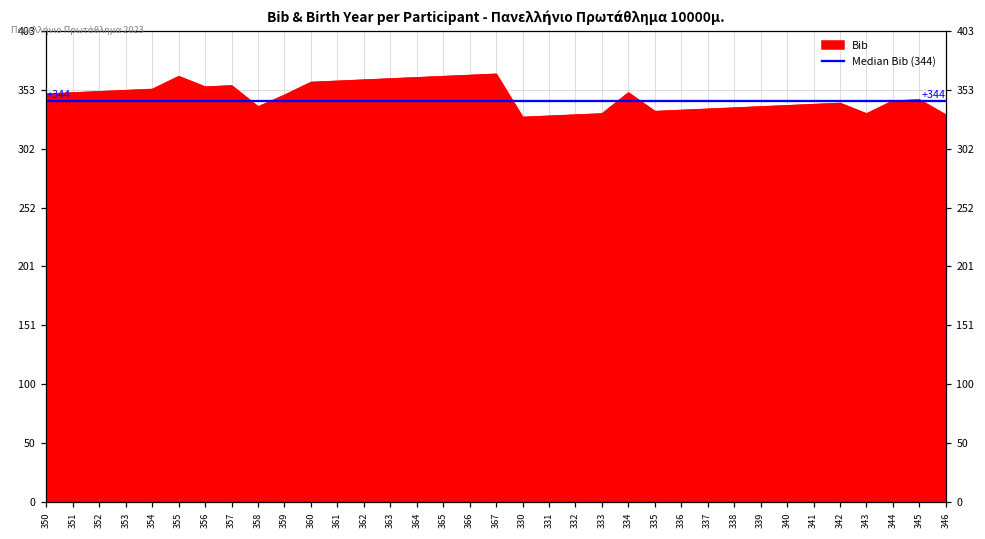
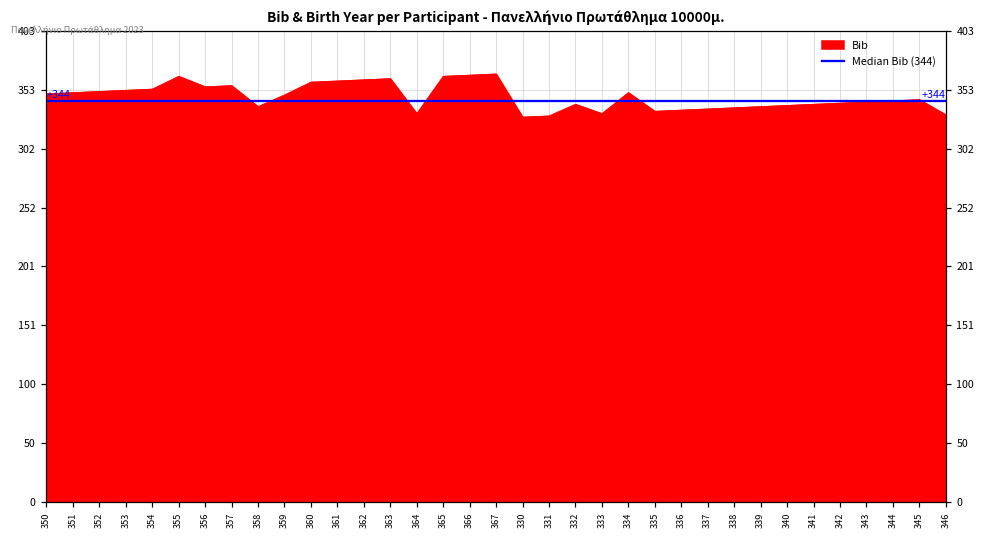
  {
    "351": 351,
    "352": 352,
    "353": 353,
    "354": 354,
    "355": 365,
    "356": 356,
    "357": 357,
    "358": 339,
    "359": 349,
    "360": 360,
    "361": 361,
    "362": 362,
    "363": 363,
-   "364": 364,
+   "364": 333,
    "365": 365,
    "366": 366,
    "367": 367,
    "330": 330,
    "331": 331,
-   "332": 332,
+   "332": 341,
    "333": 333,
    "334": 351,
    "335": 335,
    "336": 336,
    "337": 337,
    "338": 338,
    "339": 339,
    "340": 340,
    "341": 341,
    "342": 342,
-   "343": 333,
+   "343": 343,
    "346": 332
  }
